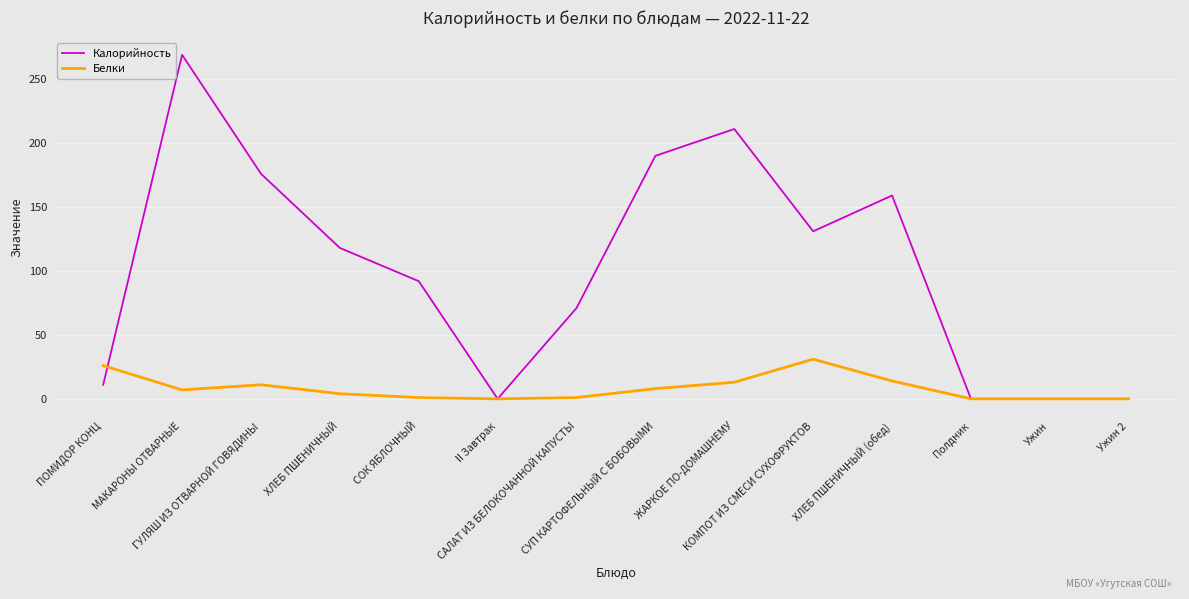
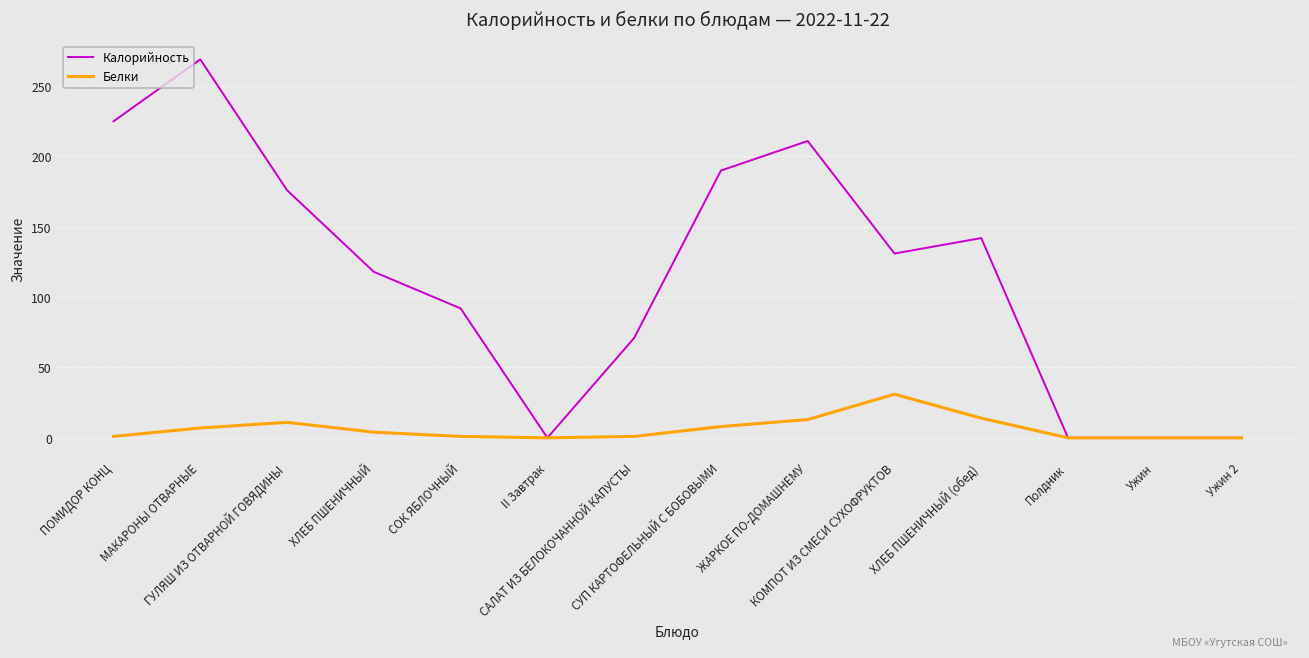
  {
    "Калорийность": {
-     "ПОМИДОР КОНЦ": 11,
+     "ПОМИДОР КОНЦ": 225,
      "МАКАРОНЫ ОТВАРНЫЕ": 269,
      "ГУЛЯШ ИЗ ОТВАРНОЙ ГОВЯДИНЫ": 176,
      "ХЛЕБ ПШЕНИЧНЫЙ": 118,
      "СОК ЯБЛОЧНЫЙ": 92,
      "САЛАТ ИЗ БЕЛОКОЧАННОЙ КАПУСТЫ": 71,
      "СУП КАРТОФЕЛЬНЫЙ С БОБОВЫМИ": 190,
      "ЖАРКОЕ ПО-ДОМАШНЕМУ": 211,
      "КОМПОТ ИЗ СМЕСИ СУХОФРУКТОВ": 131,
-     "ХЛЕБ ПШЕНИЧНЫЙ (обед)": 159
+     "ХЛЕБ ПШЕНИЧНЫЙ (обед)": 142
    },
    "Белки": {
-     "ПОМИДОР КОНЦ": 26,
+     "ПОМИДОР КОНЦ": 1,
      "МАКАРОНЫ ОТВАРНЫЕ": 7,
      "ГУЛЯШ ИЗ ОТВАРНОЙ ГОВЯДИНЫ": 11,
      "ХЛЕБ ПШЕНИЧНЫЙ": 4,
      "СОК ЯБЛОЧНЫЙ": 1,
      "САЛАТ ИЗ БЕЛОКОЧАННОЙ КАПУСТЫ": 1,
      "СУП КАРТОФЕЛЬНЫЙ С БОБОВЫМИ": 8,
      "ЖАРКОЕ ПО-ДОМАШНЕМУ": 13,
      "КОМПОТ ИЗ СМЕСИ СУХОФРУКТОВ": 31,
      "ХЛЕБ ПШЕНИЧНЫЙ (обед)": 14
    }
  }
